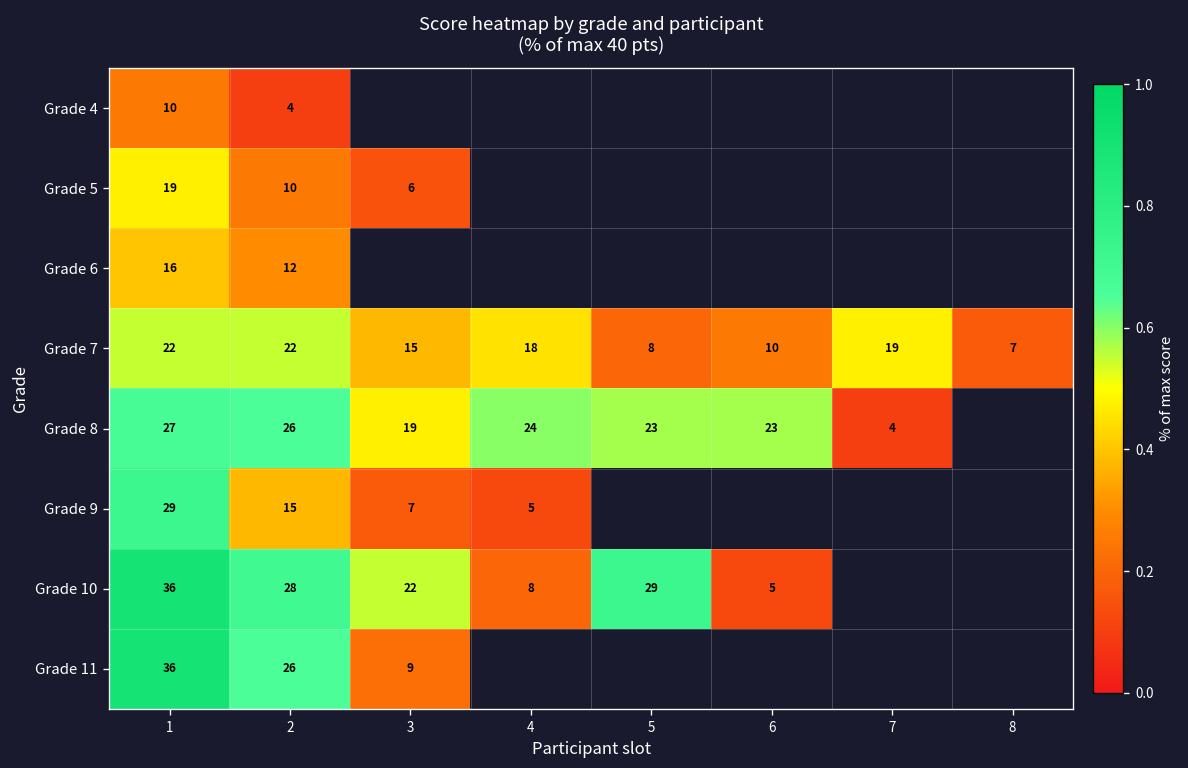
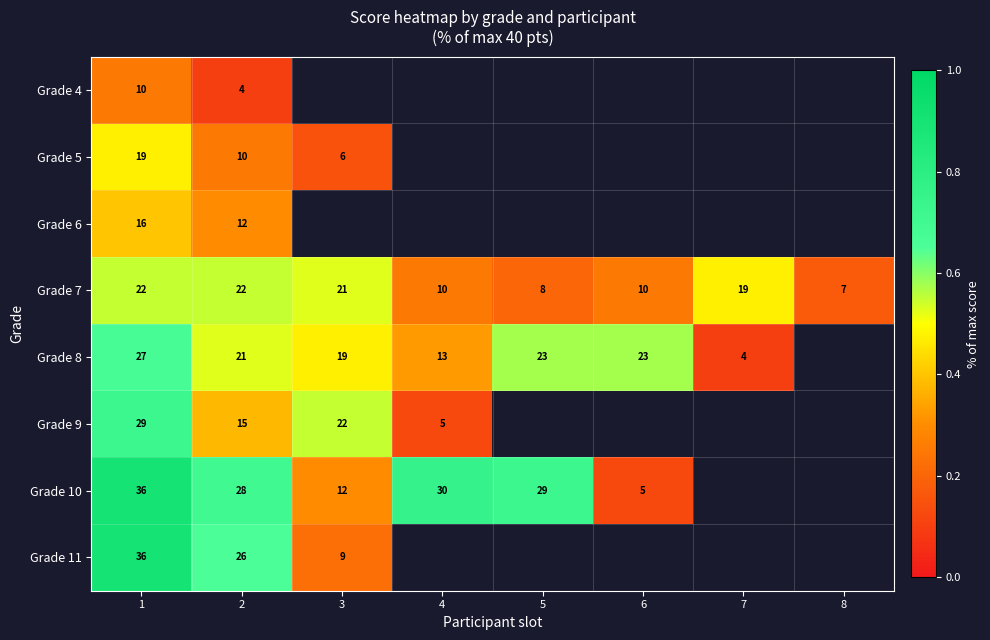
  {
    "Grade 4": {
      "1": 10,
      "2": 4
    },
    "Grade 5": {
      "1": 19,
      "2": 10,
      "3": 6
    },
    "Grade 6": {
      "1": 16,
      "2": 12
    },
    "Grade 7": {
      "1": 22,
      "2": 22,
-     "3": 15,
-     "4": 18,
+     "3": 21,
+     "4": 10,
      "5": 8,
      "6": 10,
      "7": 19,
      "8": 7
    },
    "Grade 8": {
      "1": 27,
-     "2": 26,
+     "2": 21,
      "3": 19,
-     "4": 24,
+     "4": 13,
      "5": 23,
      "6": 23,
      "7": 4
    },
    "Grade 9": {
      "1": 29,
      "2": 15,
-     "3": 7,
+     "3": 22,
      "4": 5
    },
    "Grade 10": {
      "1": 36,
      "2": 28,
-     "3": 22,
-     "4": 8,
+     "3": 12,
+     "4": 30,
      "5": 29,
      "6": 5
    },
    "Grade 11": {
      "1": 36,
      "2": 26,
      "3": 9
    }
  }
